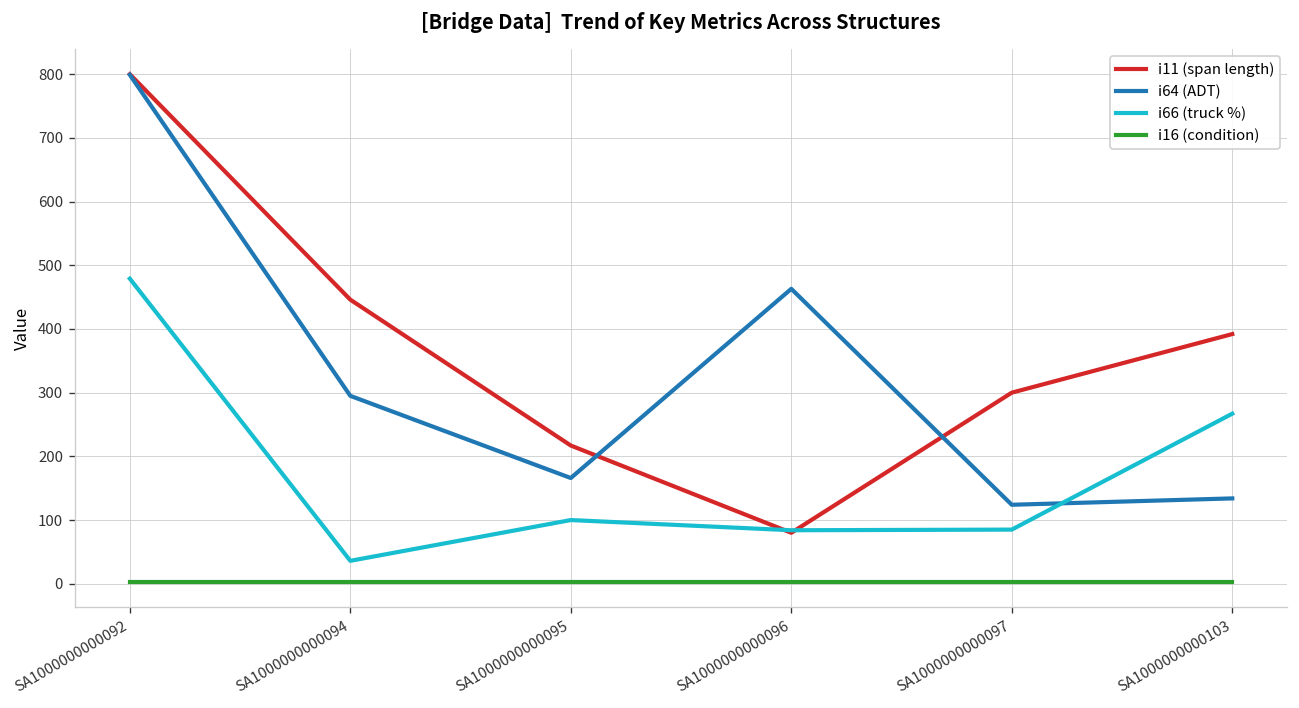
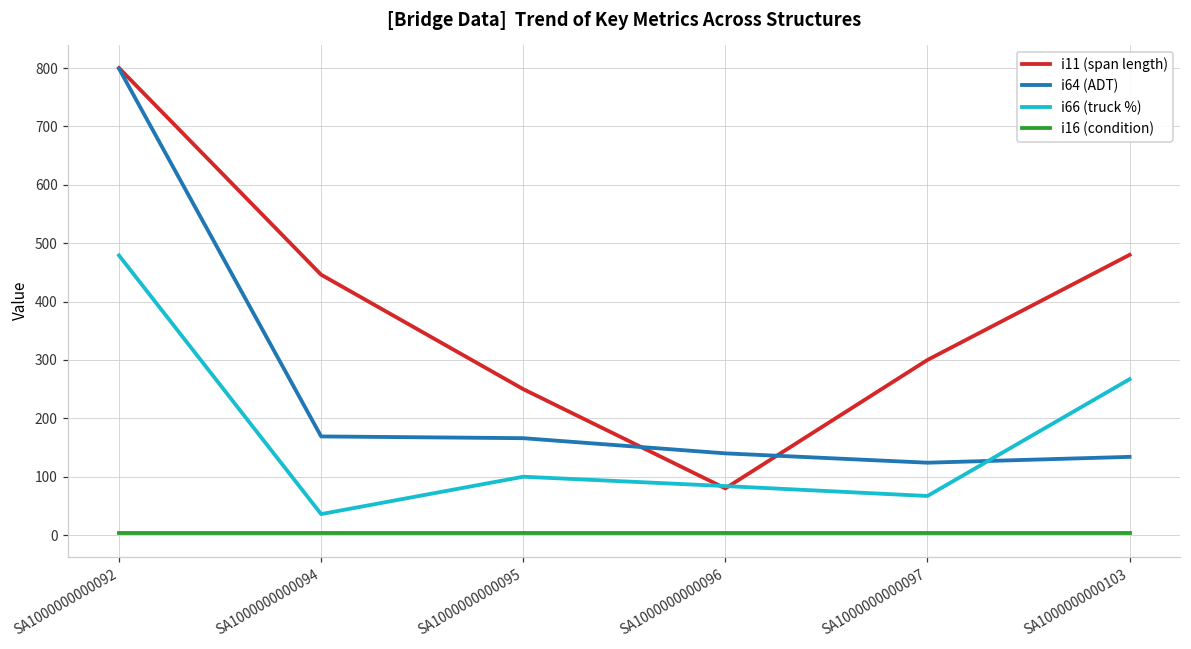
  {
    "i11 (span length)": {
      "SA1000000000094": 450,
-     "SA1000000000095": 220,
+     "SA1000000000095": 250,
      "SA1000000000097": 300,
-     "SA1000000000103": 390
+     "SA1000000000103": 480
    },
    "i64 (ADT)": {
-     "SA1000000000094": 300,
+     "SA1000000000094": 170,
      "SA1000000000095": 170,
-     "SA1000000000096": 460,
+     "SA1000000000096": 140,
      "SA1000000000097": 120,
      "SA1000000000103": 130
    },
    "i66 (truck %)": {
      "SA1000000000092": 480,
      "SA1000000000094": 40,
      "SA1000000000095": 100,
-     "SA1000000000097": 90,
+     "SA1000000000097": 70,
      "SA1000000000103": 270
    },
    "i16 (condition)": {
      "SA1000000000092": 0,
      "SA1000000000094": 0,
      "SA1000000000095": 0,
      "SA1000000000096": 0,
      "SA1000000000097": 0,
      "SA1000000000103": 0
    }
  }
